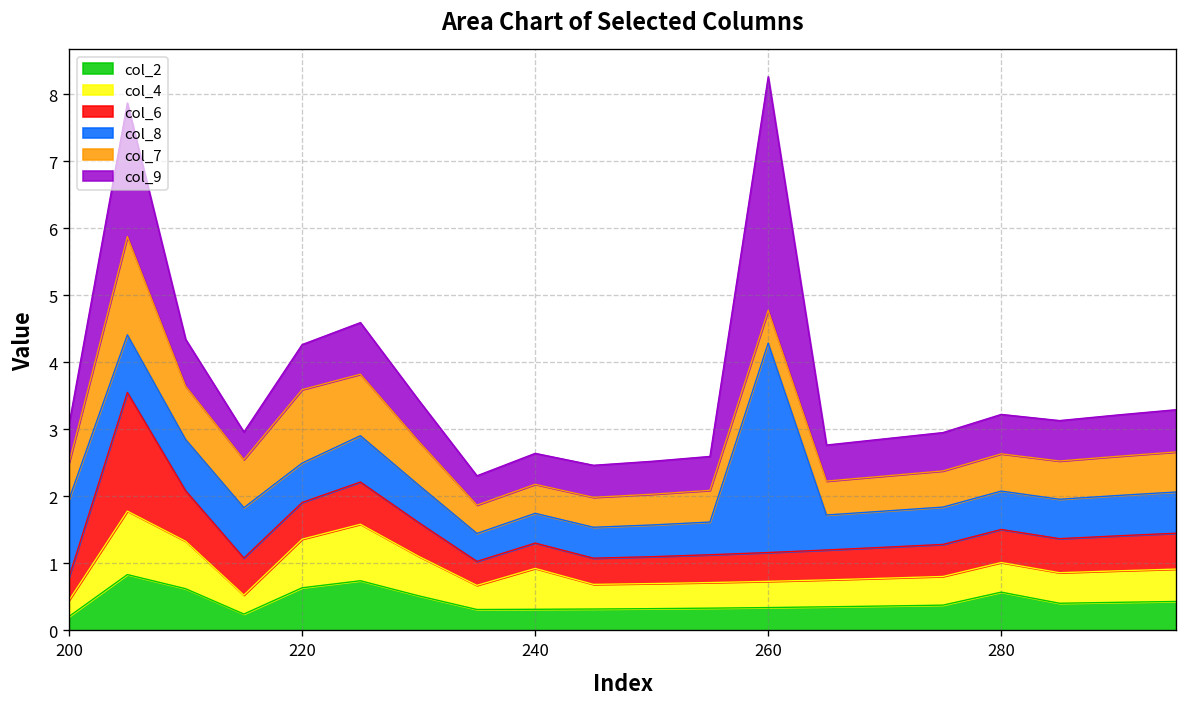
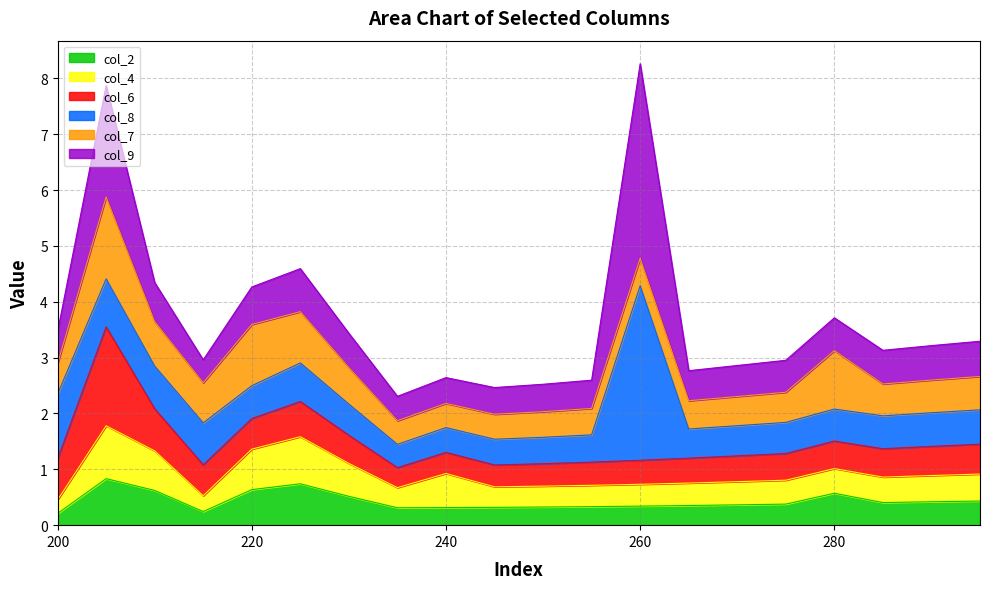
  {
    "col_2": {
      "200": 0.2,
      "220": 0.6,
      "240": 0.3,
      "260": 0.3,
      "280": 0.6
    },
    "col_4": {
      "200": 0.2,
      "220": 0.7,
      "240": 0.6,
      "260": 0.4,
      "280": 0.4
    },
    "col_6": {
-     "200": 0.3,
+     "200": 0.7,
      "220": 0.5,
      "240": 0.4,
      "260": 0.4,
      "280": 0.5
    },
    "col_8": {
      "200": 1.2,
      "220": 0.6,
      "240": 0.4,
      "260": 3.1,
      "280": 0.6
    },
    "col_7": {
      "200": 0.5,
      "220": 1.1,
      "240": 0.4,
      "260": 0.5,
-     "280": 0.6
+     "280": 1.0
    },
    "col_9": {
      "200": 0.6,
      "220": 0.7,
      "240": 0.5,
      "260": 3.5,
      "280": 0.6
    }
  }
